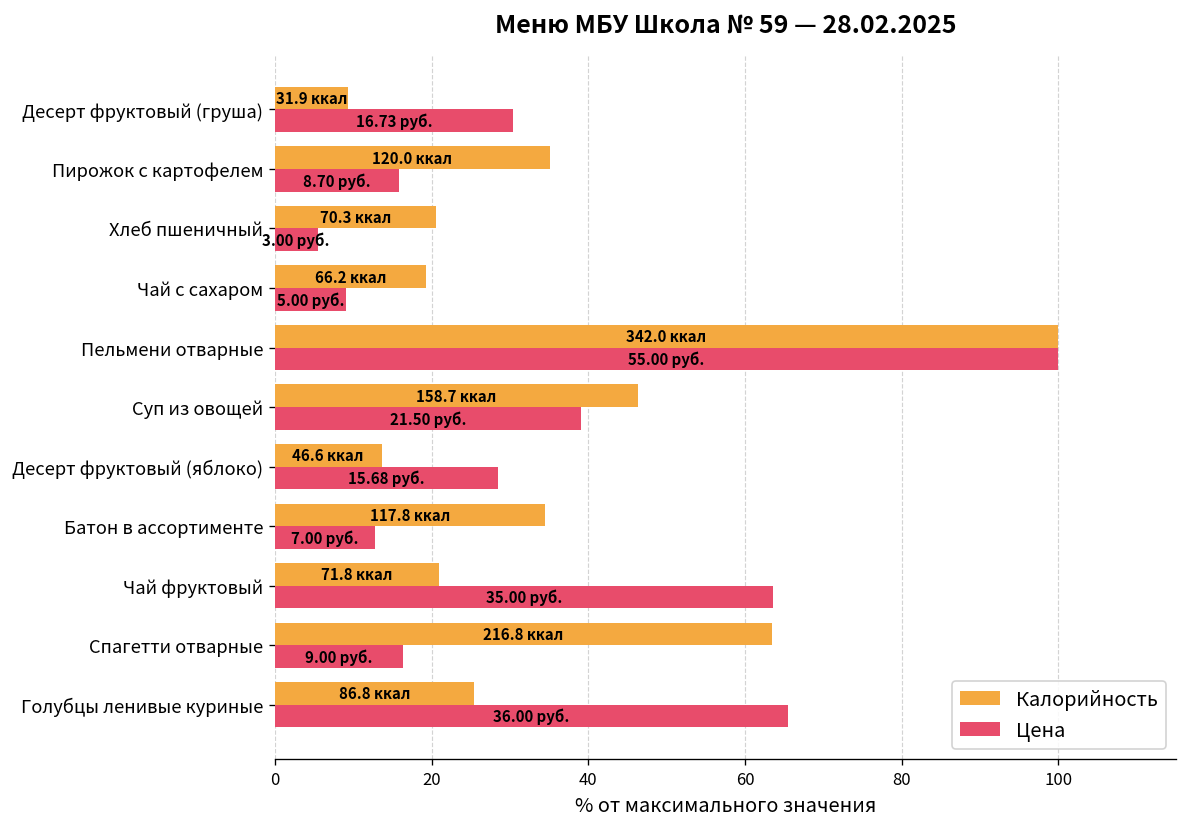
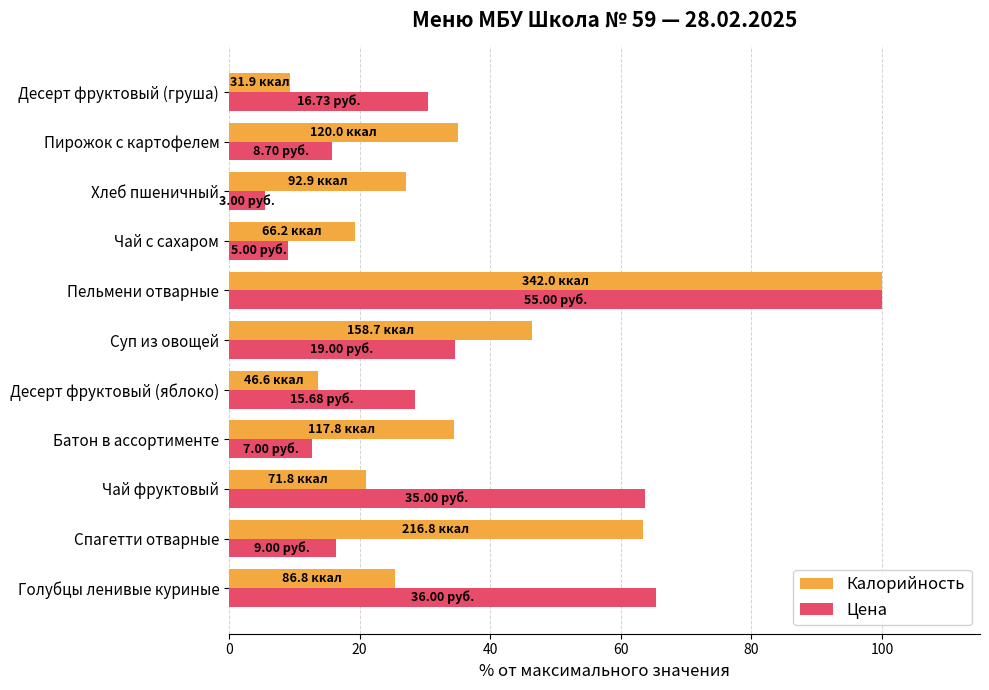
  {
    "Калорийность": {
-     "Хлеб пшеничный": 70.3
+     "Хлеб пшеничный": 92.9
    },
    "Цена": {
-     "Суп из овощей": 21.50
+     "Суп из овощей": 19.00
    }
  }
